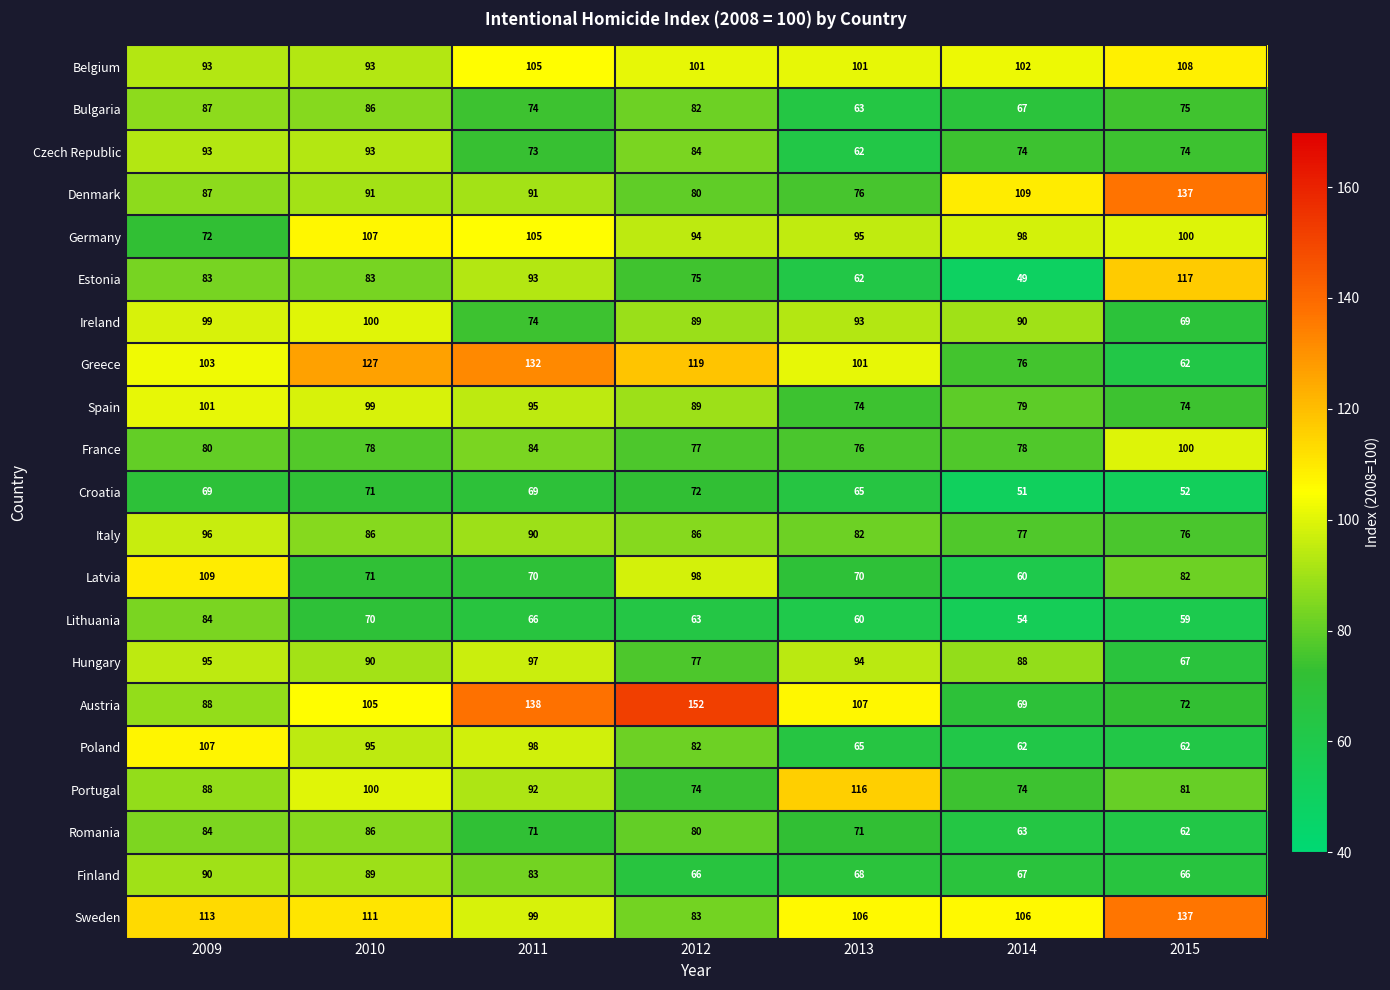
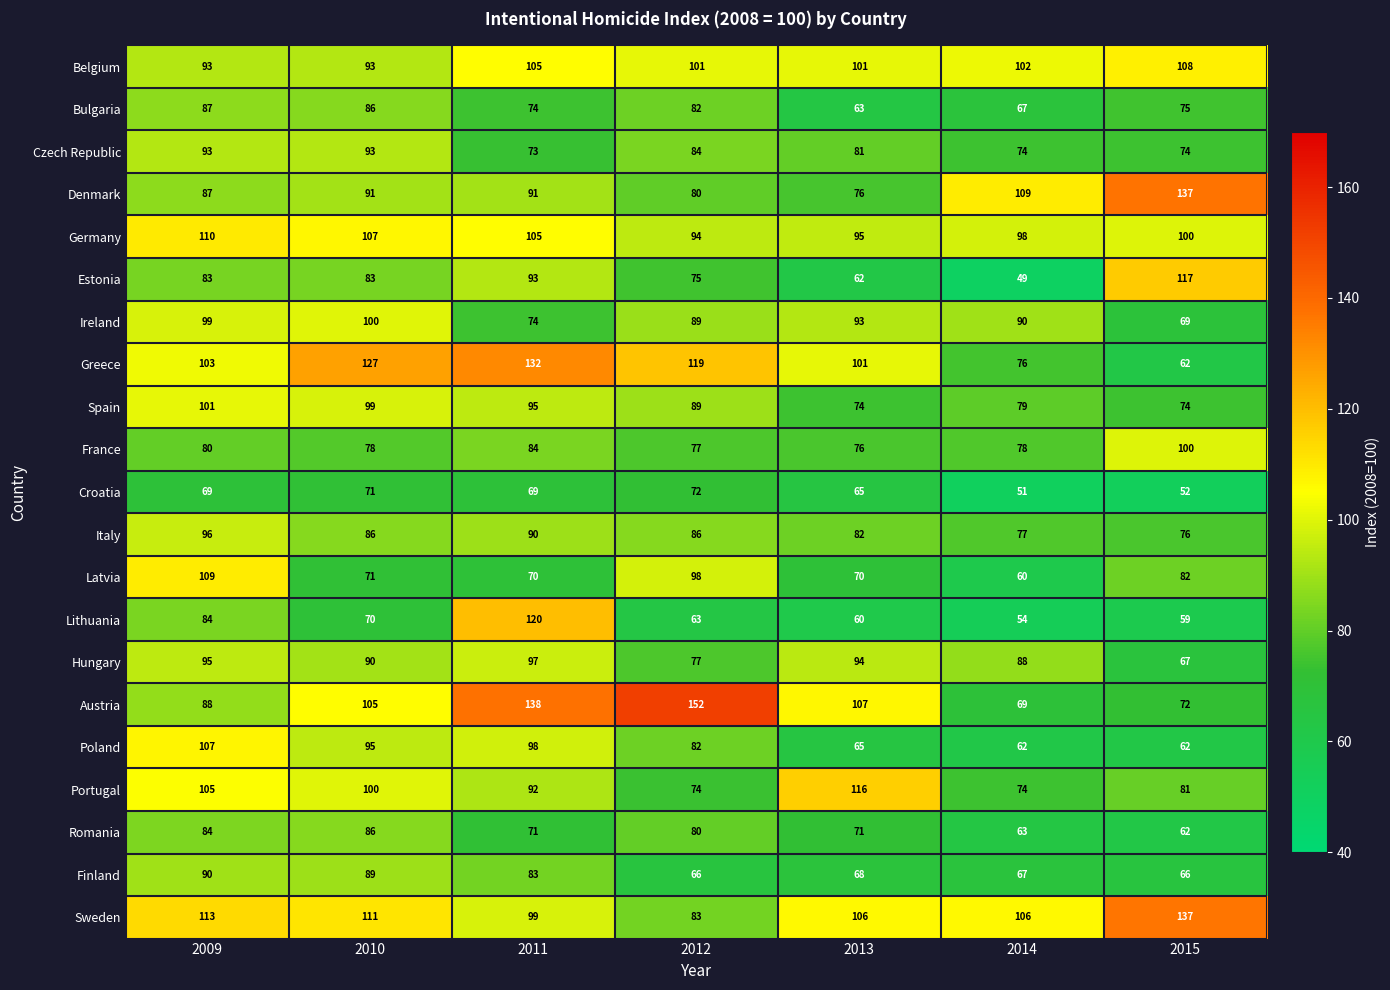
  {
    "Belgium": {
      "2009": 93,
      "2010": 93,
      "2011": 105,
      "2012": 101,
      "2013": 101,
      "2014": 102,
      "2015": 108
    },
    "Bulgaria": {
      "2009": 87,
      "2010": 86,
      "2011": 74,
      "2012": 82,
      "2013": 63,
      "2014": 67,
      "2015": 75
    },
    "Czech Republic": {
      "2009": 93,
      "2010": 93,
      "2011": 73,
      "2012": 84,
-     "2013": 62,
+     "2013": 81,
      "2014": 74,
      "2015": 74
    },
    "Denmark": {
      "2009": 87,
      "2010": 91,
      "2011": 91,
      "2012": 80,
      "2013": 76,
      "2014": 109,
      "2015": 137
    },
    "Germany": {
-     "2009": 72,
+     "2009": 110,
      "2010": 107,
      "2011": 105,
      "2012": 94,
      "2013": 95,
      "2014": 98,
      "2015": 100
    },
    "Estonia": {
      "2009": 83,
      "2010": 83,
      "2011": 93,
      "2012": 75,
      "2013": 62,
      "2014": 49,
      "2015": 117
    },
    "Ireland": {
      "2009": 99,
      "2010": 100,
      "2011": 74,
      "2012": 89,
      "2013": 93,
      "2014": 90,
      "2015": 69
    },
    "Greece": {
      "2009": 103,
      "2010": 127,
      "2011": 132,
      "2012": 119,
      "2013": 101,
      "2014": 76,
      "2015": 62
    },
    "Spain": {
      "2009": 101,
      "2010": 99,
      "2011": 95,
      "2012": 89,
      "2013": 74,
      "2014": 79,
      "2015": 74
    },
    "France": {
      "2009": 80,
      "2010": 78,
      "2011": 84,
      "2012": 77,
      "2013": 76,
      "2014": 78,
      "2015": 100
    },
    "Croatia": {
      "2009": 69,
      "2010": 71,
      "2011": 69,
      "2012": 72,
      "2013": 65,
      "2014": 51,
      "2015": 52
    },
    "Italy": {
      "2009": 96,
      "2010": 86,
      "2011": 90,
      "2012": 86,
      "2013": 82,
      "2014": 77,
      "2015": 76
    },
    "Latvia": {
      "2009": 109,
      "2010": 71,
      "2011": 70,
      "2012": 98,
      "2013": 70,
      "2014": 60,
      "2015": 82
    },
    "Lithuania": {
      "2009": 84,
      "2010": 70,
-     "2011": 66,
+     "2011": 120,
      "2012": 63,
      "2013": 60,
      "2014": 54,
      "2015": 59
    },
    "Hungary": {
      "2009": 95,
      "2010": 90,
      "2011": 97,
      "2012": 77,
      "2013": 94,
      "2014": 88,
      "2015": 67
    },
    "Austria": {
      "2009": 88,
      "2010": 105,
      "2011": 138,
      "2012": 152,
      "2013": 107,
      "2014": 69,
      "2015": 72
    },
    "Poland": {
      "2009": 107,
      "2010": 95,
      "2011": 98,
      "2012": 82,
      "2013": 65,
      "2014": 62,
      "2015": 62
    },
    "Portugal": {
-     "2009": 88,
+     "2009": 105,
      "2010": 100,
      "2011": 92,
      "2012": 74,
      "2013": 116,
      "2014": 74,
      "2015": 81
    },
    "Romania": {
      "2009": 84,
      "2010": 86,
      "2011": 71,
      "2012": 80,
      "2013": 71,
      "2014": 63,
      "2015": 62
    },
    "Finland": {
      "2009": 90,
      "2010": 89,
      "2011": 83,
      "2012": 66,
      "2013": 68,
      "2014": 67,
      "2015": 66
    },
    "Sweden": {
      "2009": 113,
      "2010": 111,
      "2011": 99,
      "2012": 83,
      "2013": 106,
      "2014": 106,
      "2015": 137
    }
  }
